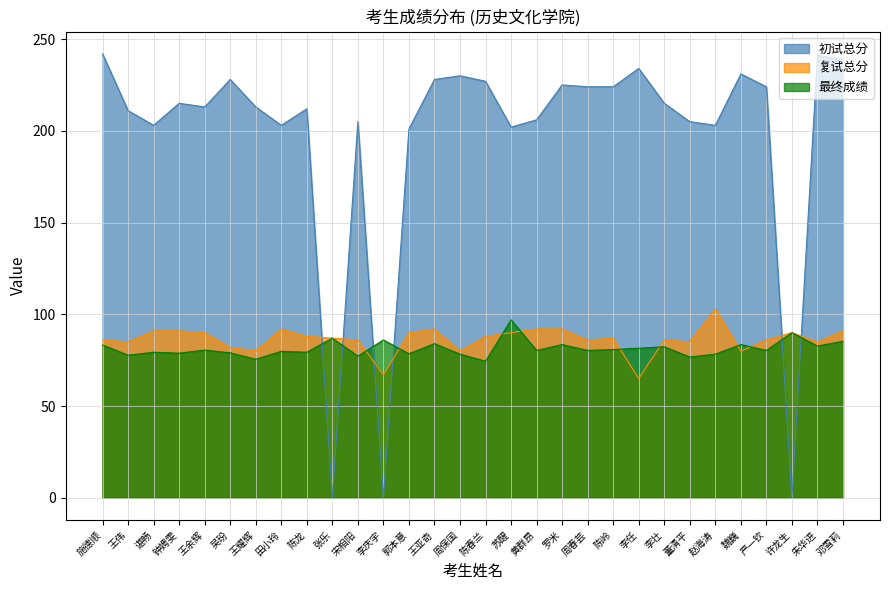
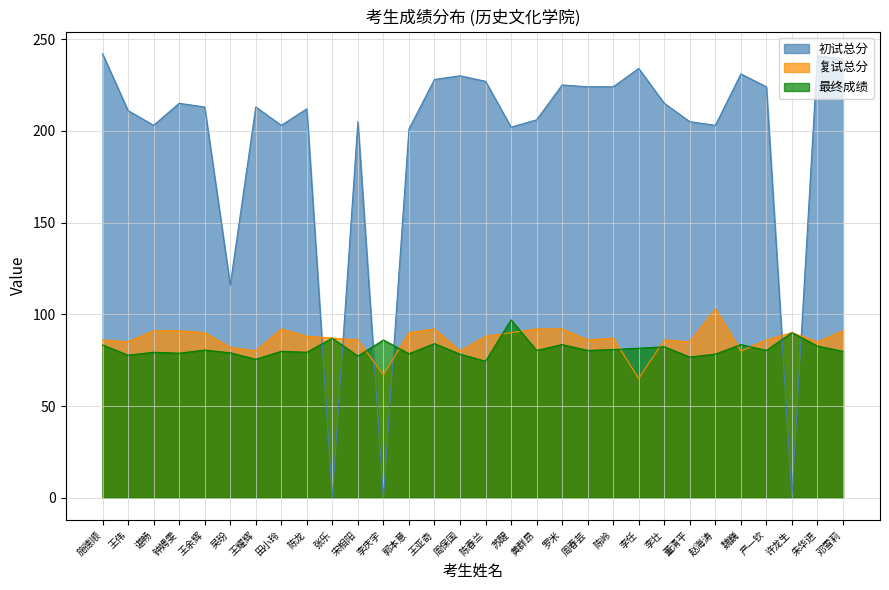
  {
    "初试总分": {
      "施德顺": 242,
      "王伟": 211,
      "谌畅": 203,
      "钟娉雯": 215,
      "王余辉": 213,
-     "吴玢": 228,
+     "吴玢": 116,
      "王耀辉": 213,
      "田小玲": 203,
      "陈龙": 212,
      "张乐": 0,
      "宋相阳": 205,
      "李庆宇": 0,
      "郭本意": 201,
      "王亚奇": 228,
      "周保国": 230,
      "陈春兰": 227,
      "苏醒": 202,
      "黄群昂": 206,
      "罗米": 225,
      "周春芸": 224,
      "陈岭": 224,
      "李任": 234,
      "李壮": 215,
      "董清平": 205,
      "赵海涛": 203,
      "魏巍": 231,
      "严一钦": 224,
      "许龙生": 0
    },
    "复试总分": {
      "施德顺": 86,
      "王伟": 85,
      "谌畅": 91,
      "钟娉雯": 91,
      "王余辉": 90,
      "吴玢": 82,
      "王耀辉": 80,
      "田小玲": 92,
      "陈龙": 88,
      "宋相阳": 86,
      "李庆宇": 67,
      "郭本意": 90,
      "王亚奇": 92,
      "周保国": 80,
      "陈春兰": 88,
      "苏醒": 90,
      "黄群昂": 92,
      "罗米": 92,
      "周春芸": 86,
      "陈岭": 87,
      "李任": 65,
      "李壮": 86,
      "董清平": 85,
      "赵海涛": 103,
      "魏巍": 80,
      "严一钦": 86,
      "朱华进": 85,
      "邓雪莉": 91
    },
    "最终成绩": {
      "施德顺": 83,
      "王伟": 78,
      "谌畅": 79,
      "钟娉雯": 79,
      "王余辉": 81,
      "吴玢": 79,
      "王耀辉": 76,
      "田小玲": 80,
      "陈龙": 79,
      "宋相阳": 77,
      "李庆宇": 86,
      "郭本意": 79,
      "王亚奇": 84,
      "周保国": 78,
      "陈春兰": 74,
      "苏醒": 97,
      "黄群昂": 80,
      "罗米": 84,
      "周春芸": 80,
      "陈岭": 81,
      "李任": 82,
      "李壮": 82,
      "董清平": 77,
      "赵海涛": 78,
      "魏巍": 84,
      "严一钦": 80,
      "朱华进": 83,
-     "邓雪莉": 85
+     "邓雪莉": 80
    }
  }
